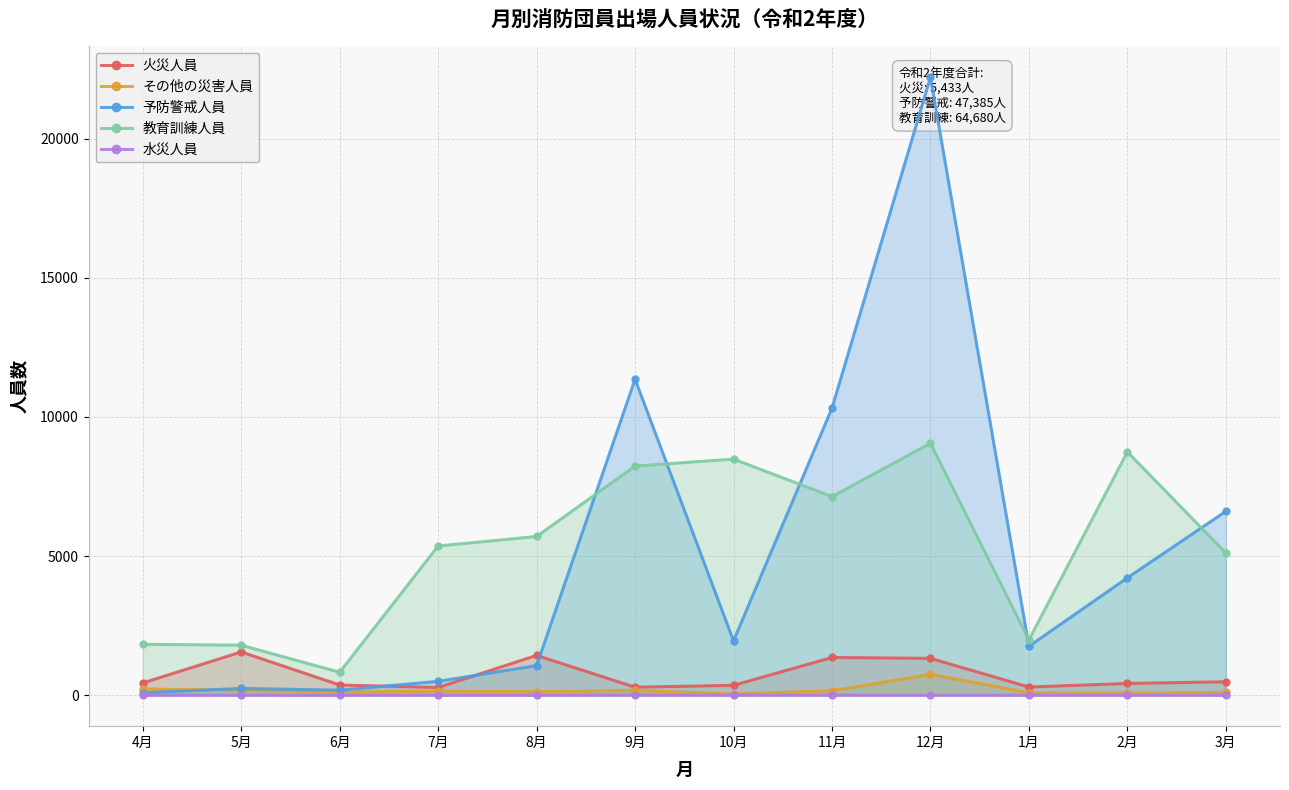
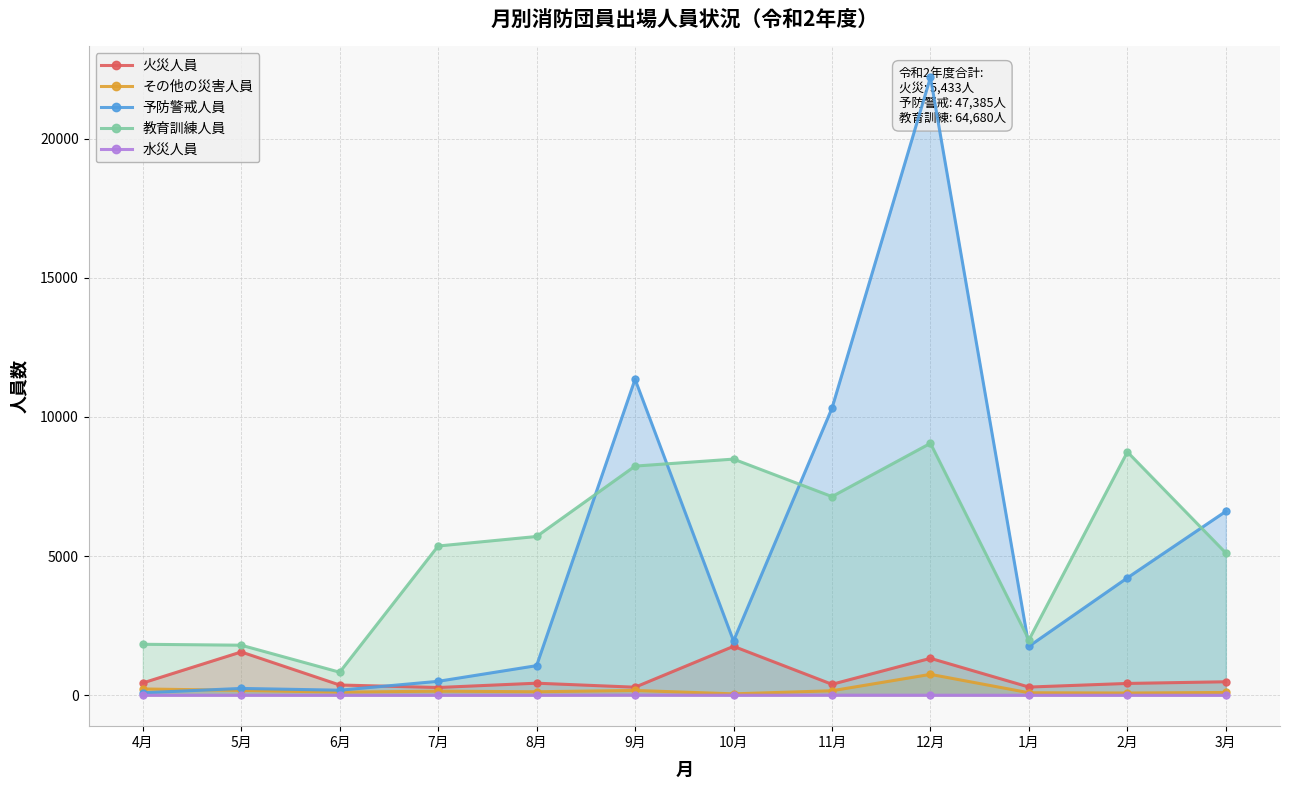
  {
    "火災人員": {
      "4月": 400,
      "5月": 1600,
      "6月": 400,
      "7月": 300,
-     "8月": 1400,
+     "8月": 400,
      "9月": 300,
-     "10月": 400,
-     "11月": 1400,
+     "10月": 1800,
+     "11月": 400,
      "12月": 1300,
      "1月": 300,
      "2月": 400,
      "3月": 500
    },
    "その他の災害人員": {
      "4月": 200,
      "7月": 100,
      "8月": 100,
      "9月": 200,
      "11月": 200,
      "12月": 800,
      "1月": 100,
      "3月": 100
    },
    "予防警戒人員": {
      "7月": 500,
      "8月": 1100,
      "9月": 11400,
      "10月": 2000,
      "11月": 10300,
      "1月": 1800,
      "2月": 4200,
      "3月": 6600
    },
    "教育訓練人員": {
      "4月": 1800,
      "5月": 1800,
      "6月": 800,
      "7月": 5400,
      "8月": 5700,
      "9月": 8200,
      "10月": 8500,
      "11月": 7100,
      "12月": 9100,
      "1月": 2000,
      "2月": 8700,
      "3月": 5100
    },
    "水災人員": {
      "5月": 0,
      "6月": 0,
      "7月": 0,
      "8月": 0,
      "9月": 0,
      "11月": 0,
      "12月": 0,
      "1月": 0,
      "3月": 0
    }
  }
